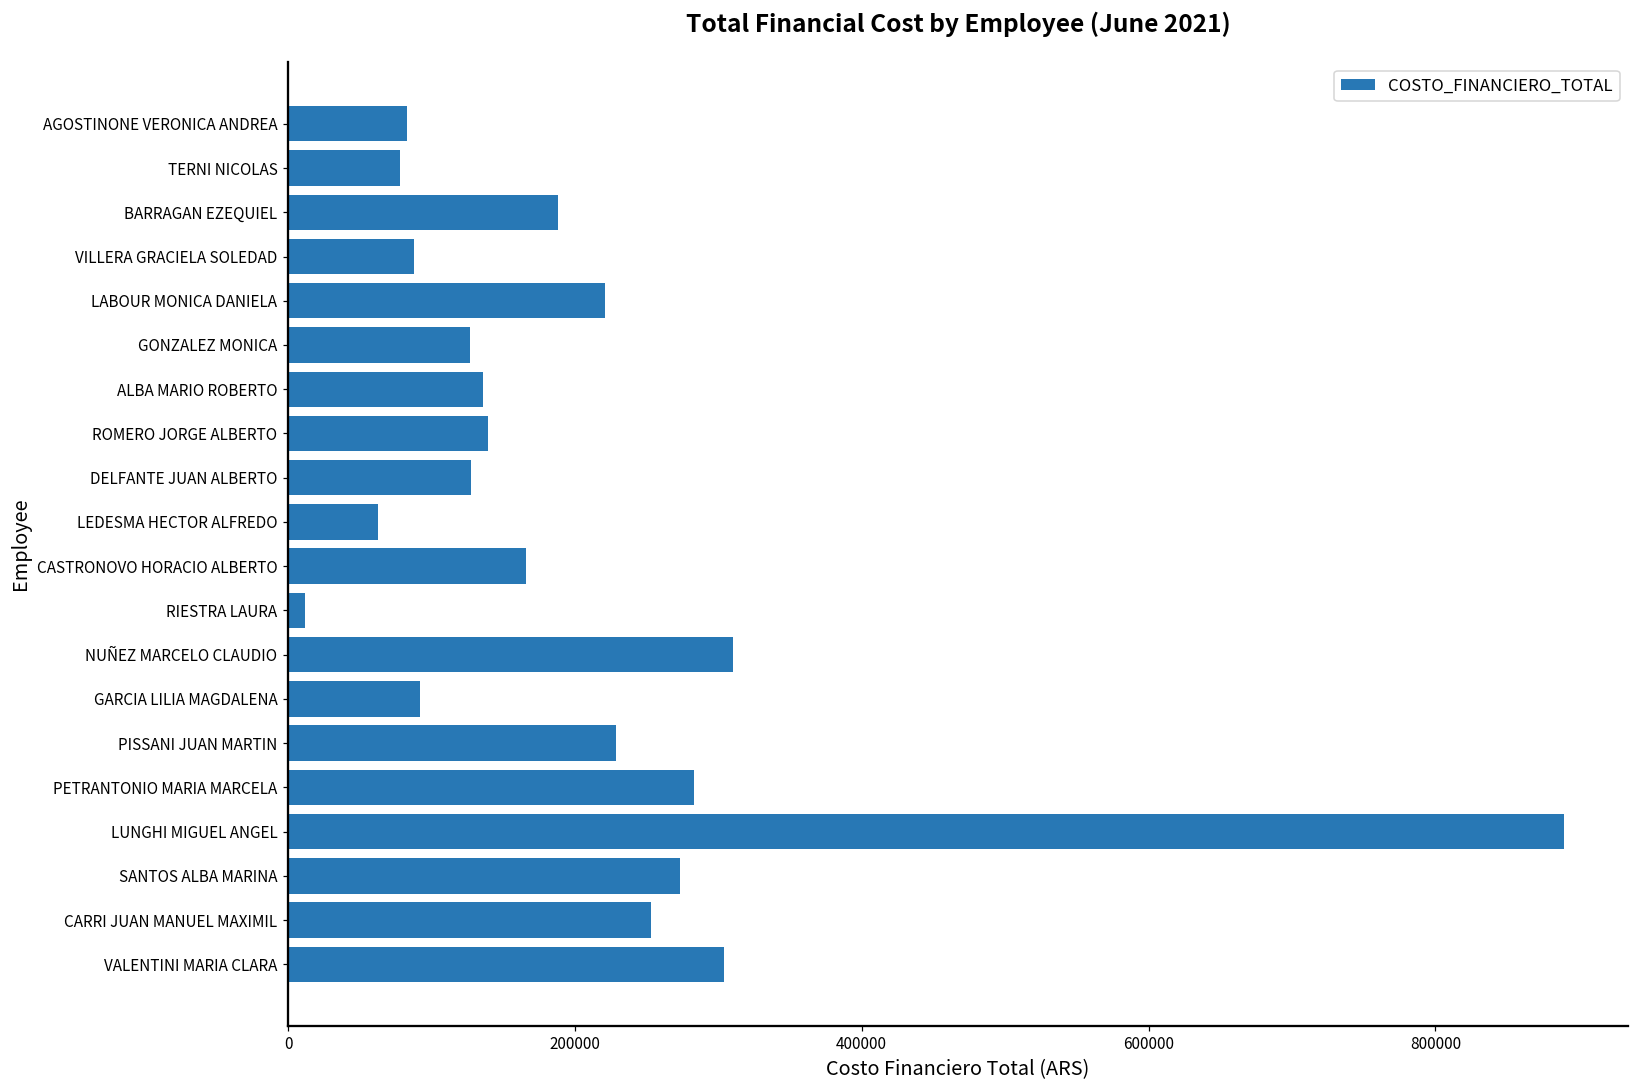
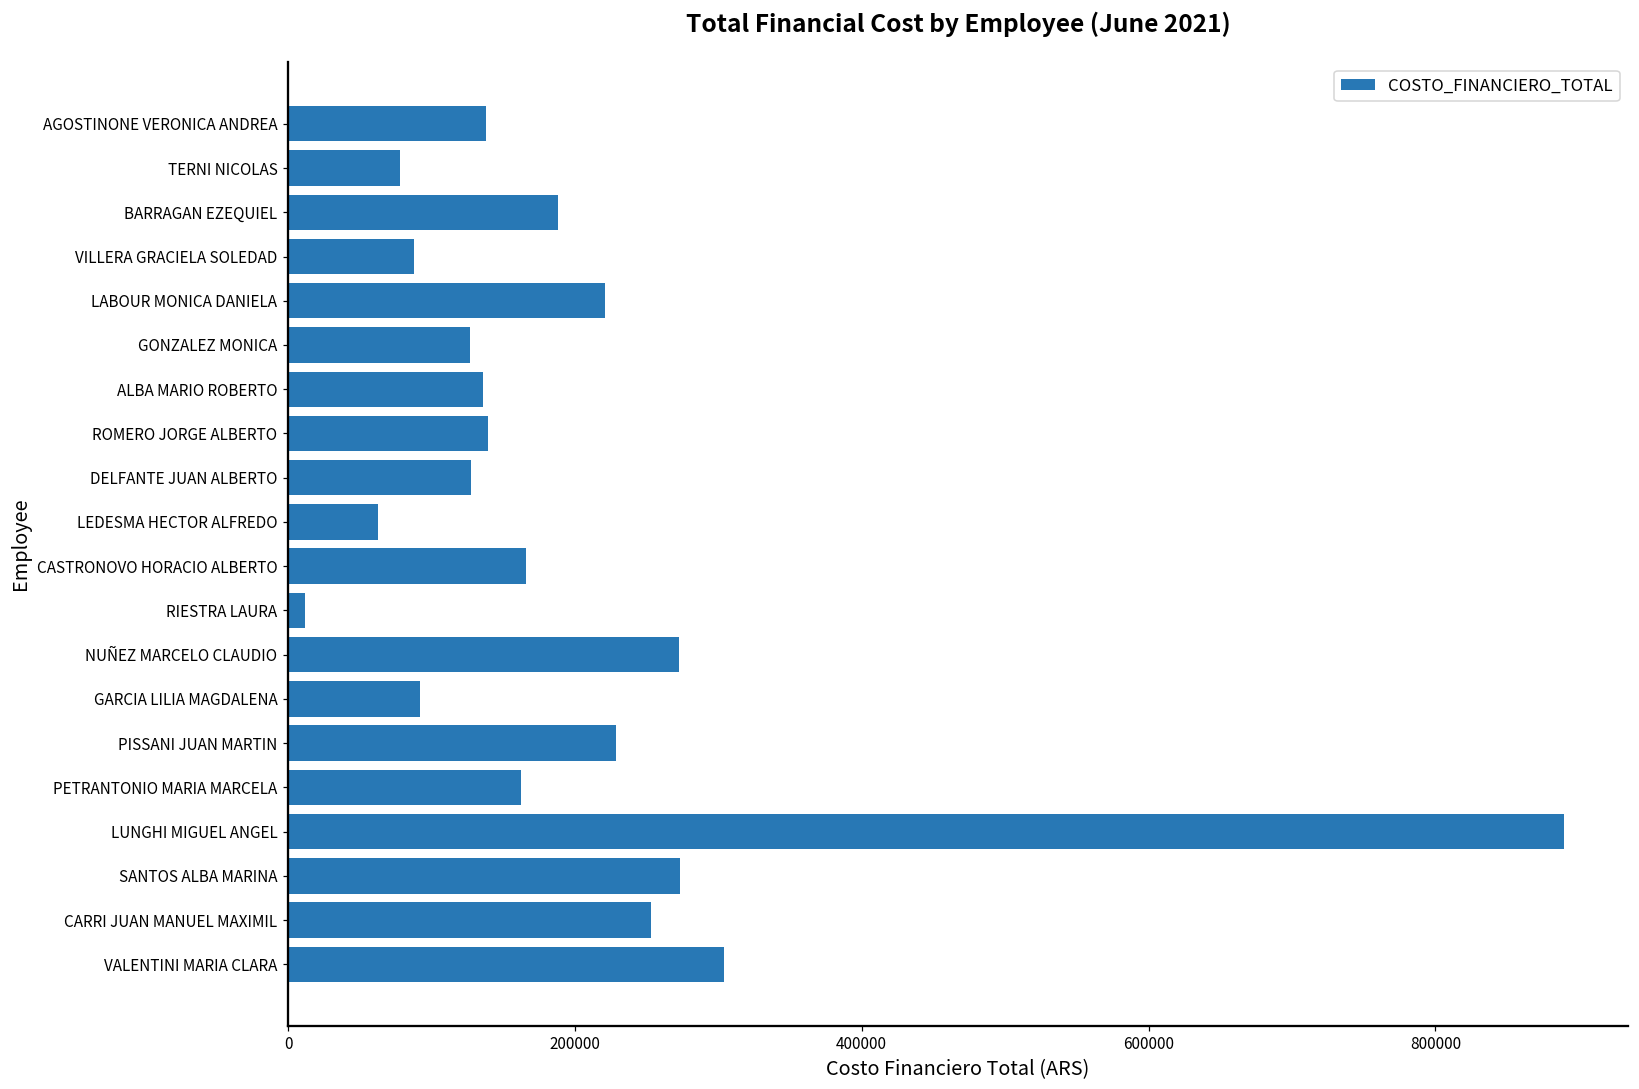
  {
-   "AGOSTINONE VERONICA ANDREA": 83000,
+   "AGOSTINONE VERONICA ANDREA": 138000,
    "TERNI NICOLAS": 78000,
    "BARRAGAN EZEQUIEL": 188000,
    "VILLERA GRACIELA SOLEDAD": 88000,
    "LABOUR MONICA DANIELA": 221000,
    "GONZALEZ MONICA": 127000,
    "ALBA MARIO ROBERTO": 136000,
    "ROMERO JORGE ALBERTO": 139000,
    "DELFANTE JUAN ALBERTO": 128000,
    "LEDESMA HECTOR ALFREDO": 63000,
    "CASTRONOVO HORACIO ALBERTO": 166000,
    "RIESTRA LAURA": 12000,
-   "NUÑEZ MARCELO CLAUDIO": 310000,
+   "NUÑEZ MARCELO CLAUDIO": 273000,
    "GARCIA LILIA MAGDALENA": 92000,
    "PISSANI JUAN MARTIN": 229000,
-   "PETRANTONIO MARIA MARCELA": 283000,
+   "PETRANTONIO MARIA MARCELA": 162000,
    "LUNGHI MIGUEL ANGEL": 890000,
    "SANTOS ALBA MARINA": 273000,
    "CARRI JUAN MANUEL MAXIMIL": 253000,
    "VALENTINI MARIA CLARA": 304000
  }
